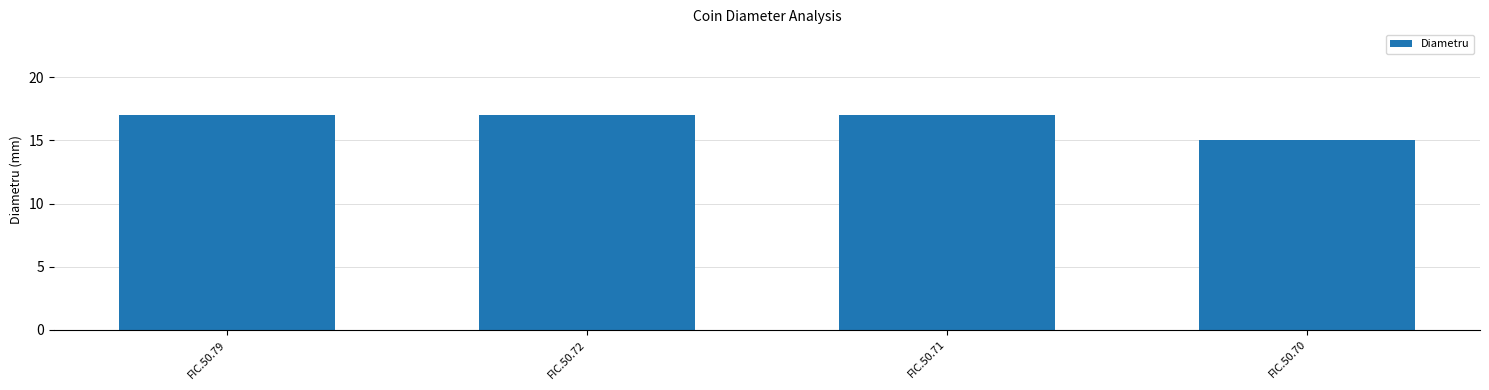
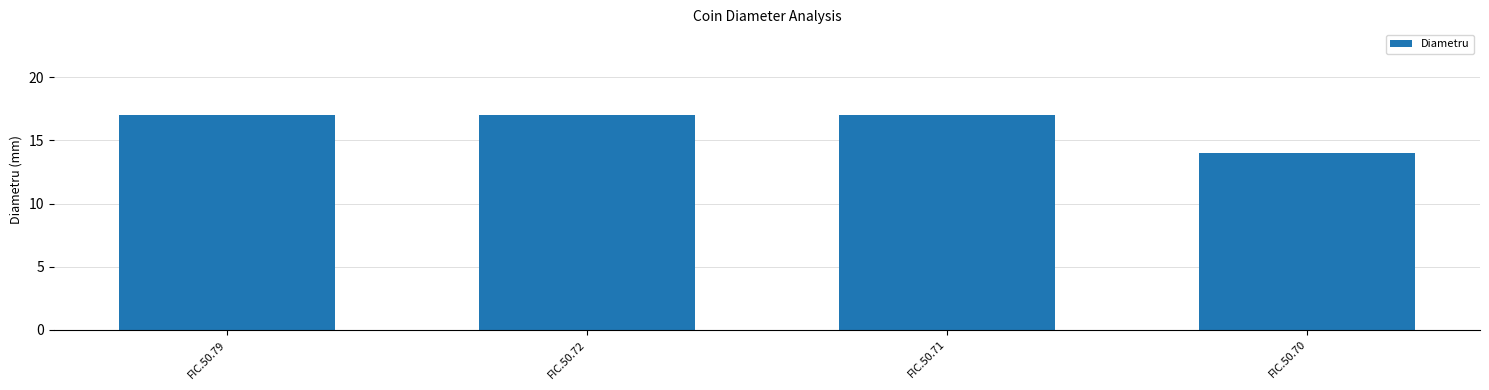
  {
    "FIC.50.79": 17,
    "FIC.50.72": 17,
    "FIC.50.71": 17,
-   "FIC.50.70": 15
+   "FIC.50.70": 14
  }
